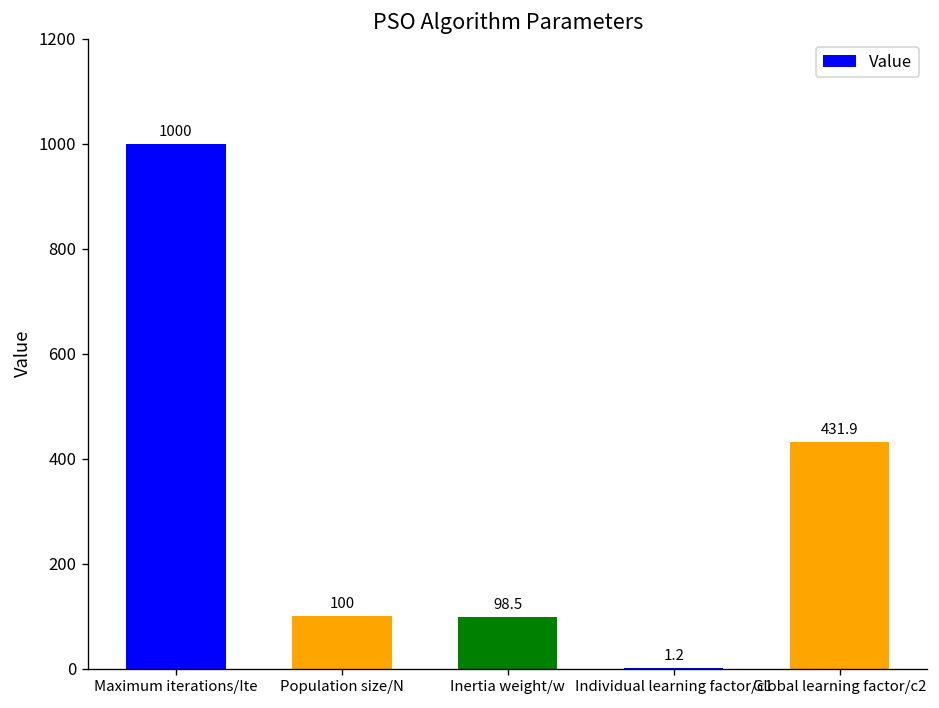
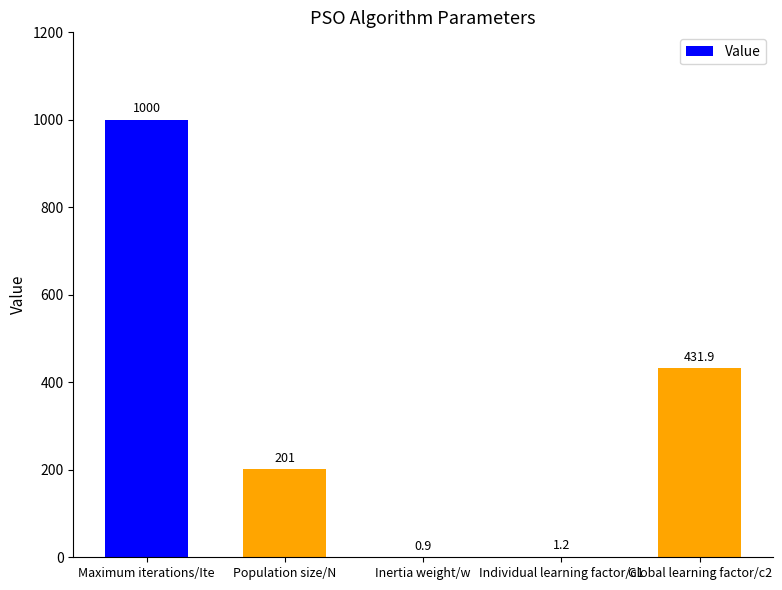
  {
    "Maximum iterations/Ite": 1000,
-   "Population size/N": 100,
-   "Inertia weight/w": 98.5,
+   "Population size/N": 201,
+   "Inertia weight/w": 0.9,
    "Individual learning factor/c1": 1.2,
    "Global learning factor/c2": 431.9
  }
